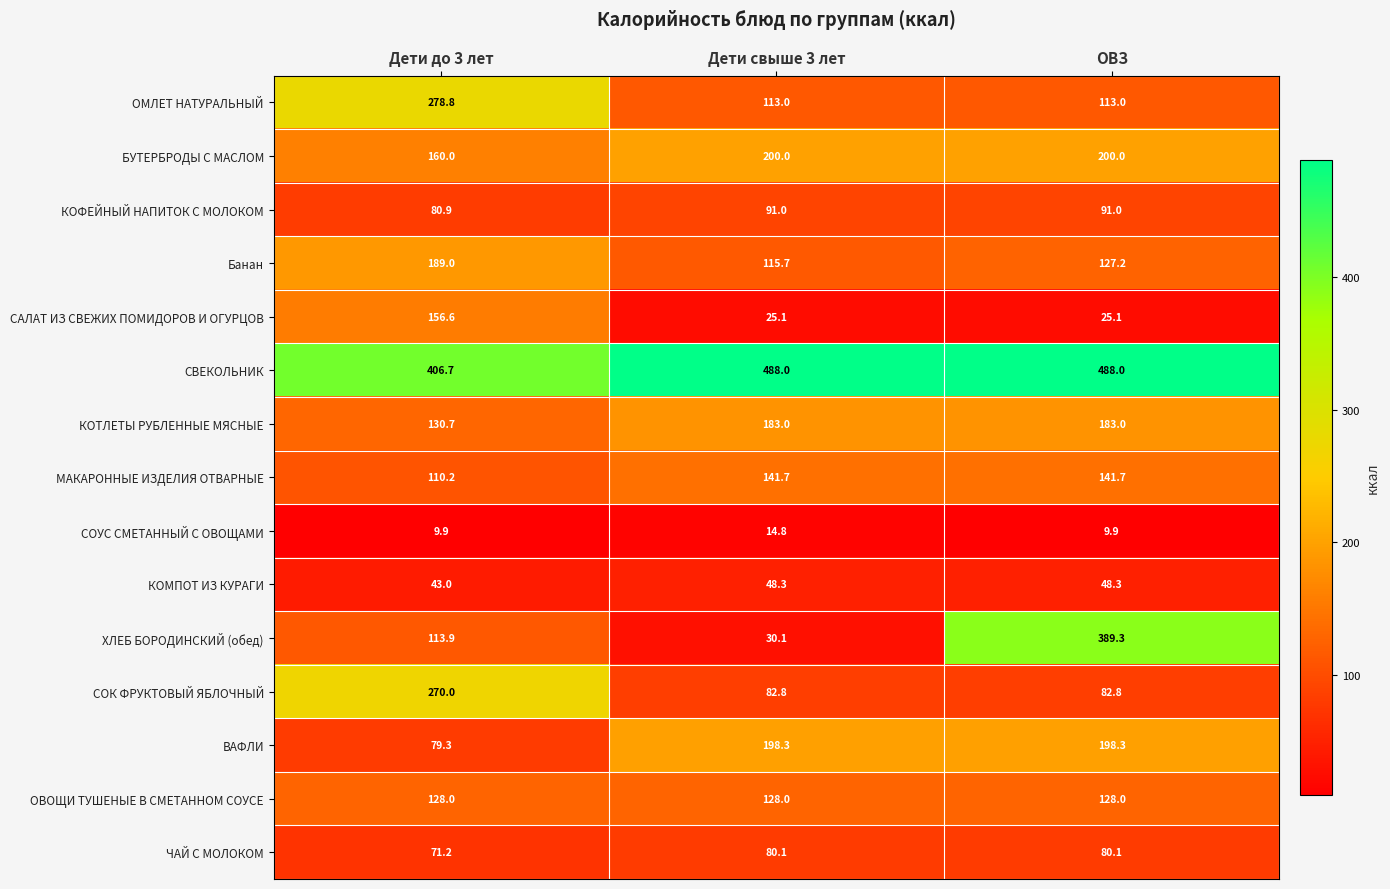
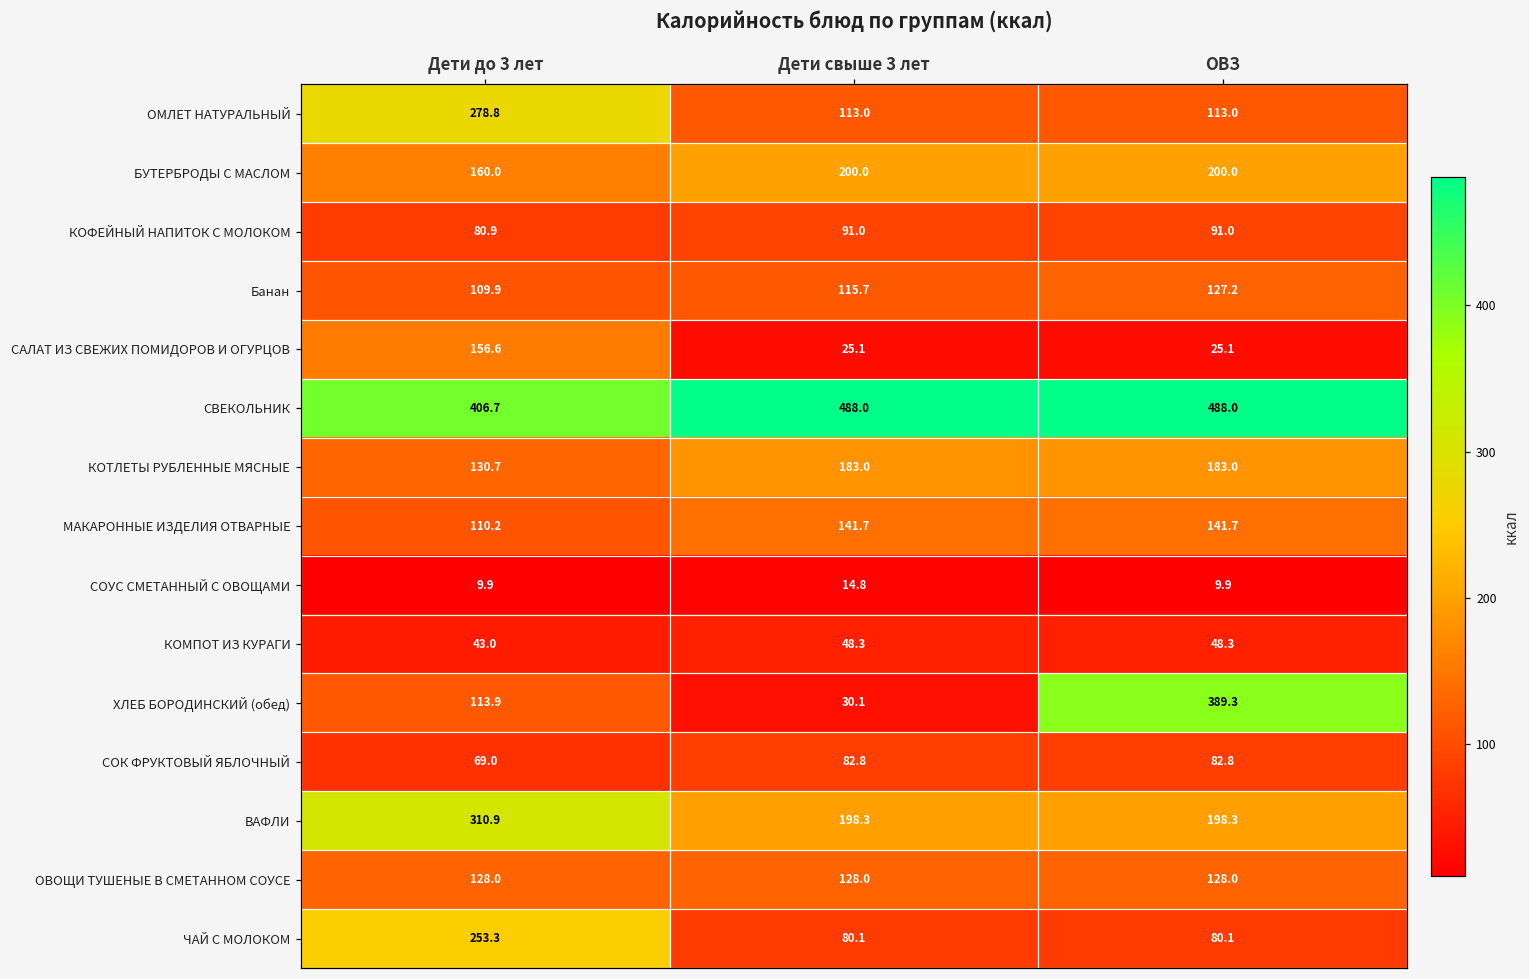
  {
    "ОМЛЕТ НАТУРАЛЬНЫЙ": {
      "Дети до 3 лет": 278.8,
      "Дети свыше 3 лет": 113.0,
      "ОВЗ": 113.0
    },
    "БУТЕРБРОДЫ С МАСЛОМ": {
      "Дети до 3 лет": 160.0,
      "Дети свыше 3 лет": 200.0,
      "ОВЗ": 200.0
    },
    "КОФЕЙНЫЙ НАПИТОК С МОЛОКОМ": {
      "Дети до 3 лет": 80.9,
      "Дети свыше 3 лет": 91.0,
      "ОВЗ": 91.0
    },
    "Банан": {
-     "Дети до 3 лет": 189.0,
+     "Дети до 3 лет": 109.9,
      "Дети свыше 3 лет": 115.7,
      "ОВЗ": 127.2
    },
    "САЛАТ ИЗ СВЕЖИХ ПОМИДОРОВ И ОГУРЦОВ": {
      "Дети до 3 лет": 156.6,
      "Дети свыше 3 лет": 25.1,
      "ОВЗ": 25.1
    },
    "СВЕКОЛЬНИК": {
      "Дети до 3 лет": 406.7,
      "Дети свыше 3 лет": 488.0,
      "ОВЗ": 488.0
    },
    "КОТЛЕТЫ РУБЛЕННЫЕ МЯСНЫЕ": {
      "Дети до 3 лет": 130.7,
      "Дети свыше 3 лет": 183.0,
      "ОВЗ": 183.0
    },
    "МАКАРОННЫЕ ИЗДЕЛИЯ ОТВАРНЫЕ": {
      "Дети до 3 лет": 110.2,
      "Дети свыше 3 лет": 141.7,
      "ОВЗ": 141.7
    },
    "СОУС СМЕТАННЫЙ С ОВОЩАМИ": {
      "Дети до 3 лет": 9.9,
      "Дети свыше 3 лет": 14.8,
      "ОВЗ": 9.9
    },
    "КОМПОТ ИЗ КУРАГИ": {
      "Дети до 3 лет": 43.0,
      "Дети свыше 3 лет": 48.3,
      "ОВЗ": 48.3
    },
    "ХЛЕБ БОРОДИНСКИЙ (обед)": {
      "Дети до 3 лет": 113.9,
      "Дети свыше 3 лет": 30.1,
      "ОВЗ": 389.3
    },
    "СОК ФРУКТОВЫЙ ЯБЛОЧНЫЙ": {
-     "Дети до 3 лет": 270.0,
+     "Дети до 3 лет": 69.0,
      "Дети свыше 3 лет": 82.8,
      "ОВЗ": 82.8
    },
    "ВАФЛИ": {
-     "Дети до 3 лет": 79.3,
+     "Дети до 3 лет": 310.9,
      "Дети свыше 3 лет": 198.3,
      "ОВЗ": 198.3
    },
    "ОВОЩИ ТУШЕНЫЕ В СМЕТАННОМ СОУСЕ": {
      "Дети до 3 лет": 128.0,
      "Дети свыше 3 лет": 128.0,
      "ОВЗ": 128.0
    },
    "ЧАЙ С МОЛОКОМ": {
-     "Дети до 3 лет": 71.2,
+     "Дети до 3 лет": 253.3,
      "Дети свыше 3 лет": 80.1,
      "ОВЗ": 80.1
    }
  }
